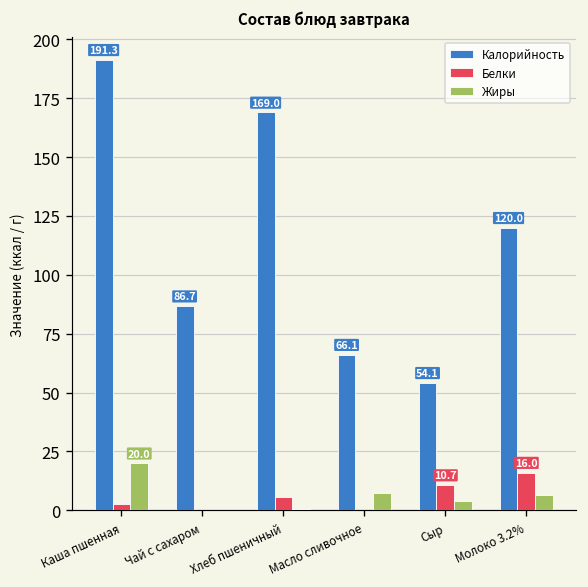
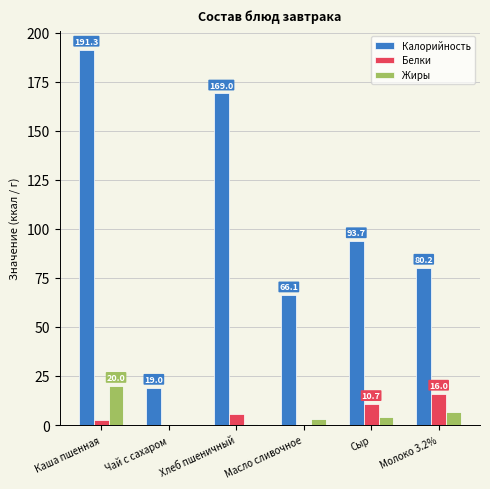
  {
    "Калорийность": {
-     "Чай с сахаром": 86.7,
-     "Сыр": 54.1,
-     "Молоко 3.2%": 120.0
+     "Чай с сахаром": 19.0,
+     "Сыр": 93.7,
+     "Молоко 3.2%": 80.2
    },
    "Белки": {
      "Каша пшенная": 3,
      "Хлеб пшеничный": 6
    },
    "Жиры": {
-     "Масло сливочное": 7,
+     "Масло сливочное": 3,
      "Сыр": 4,
      "Молоко 3.2%": 6
    }
  }
